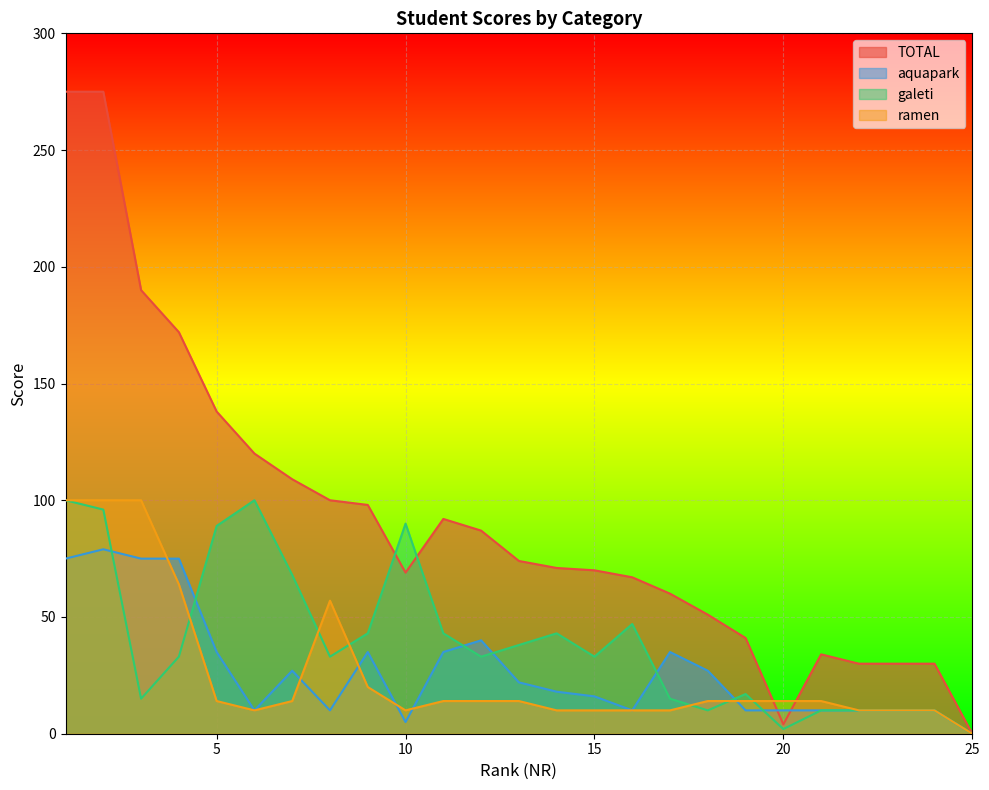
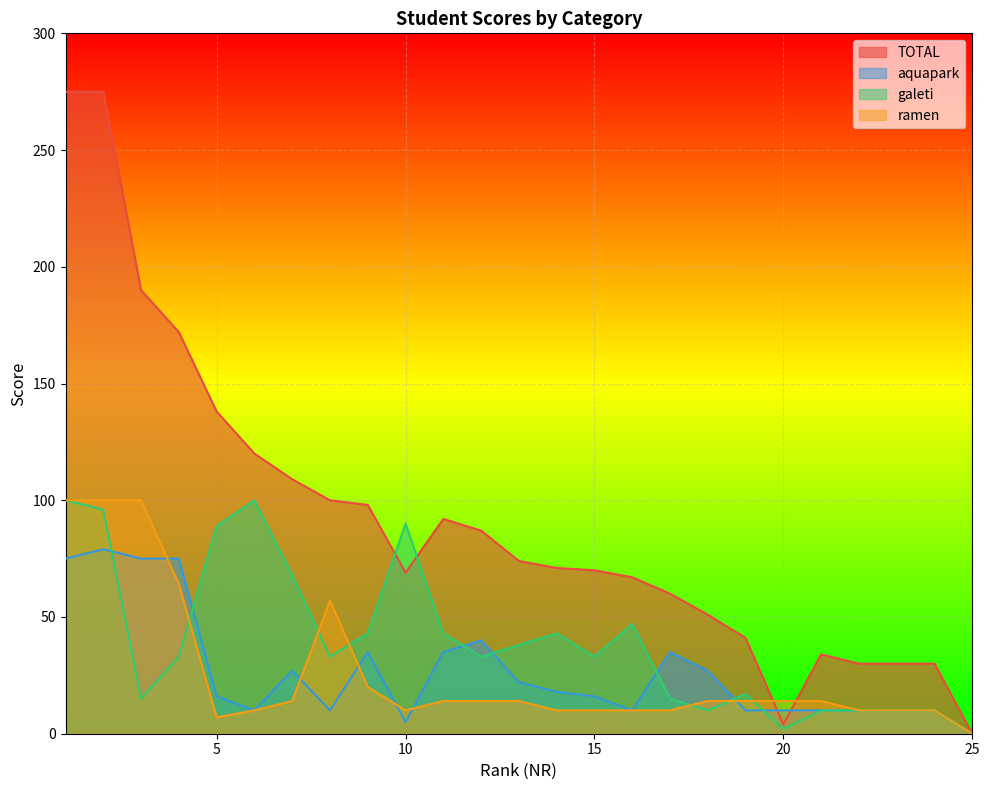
  {
    "TOTAL": {
      "5": 138,
      "10": 69,
      "15": 70,
      "20": 4
    },
    "aquapark": {
-     "5": 35,
+     "5": 16,
      "10": 5,
      "15": 16,
      "20": 10
    },
    "galeti": {
      "5": 89,
      "10": 90,
      "15": 33,
      "20": 2
    },
    "ramen": {
-     "5": 14,
+     "5": 7,
      "10": 10,
      "15": 10,
      "20": 14
    }
  }
